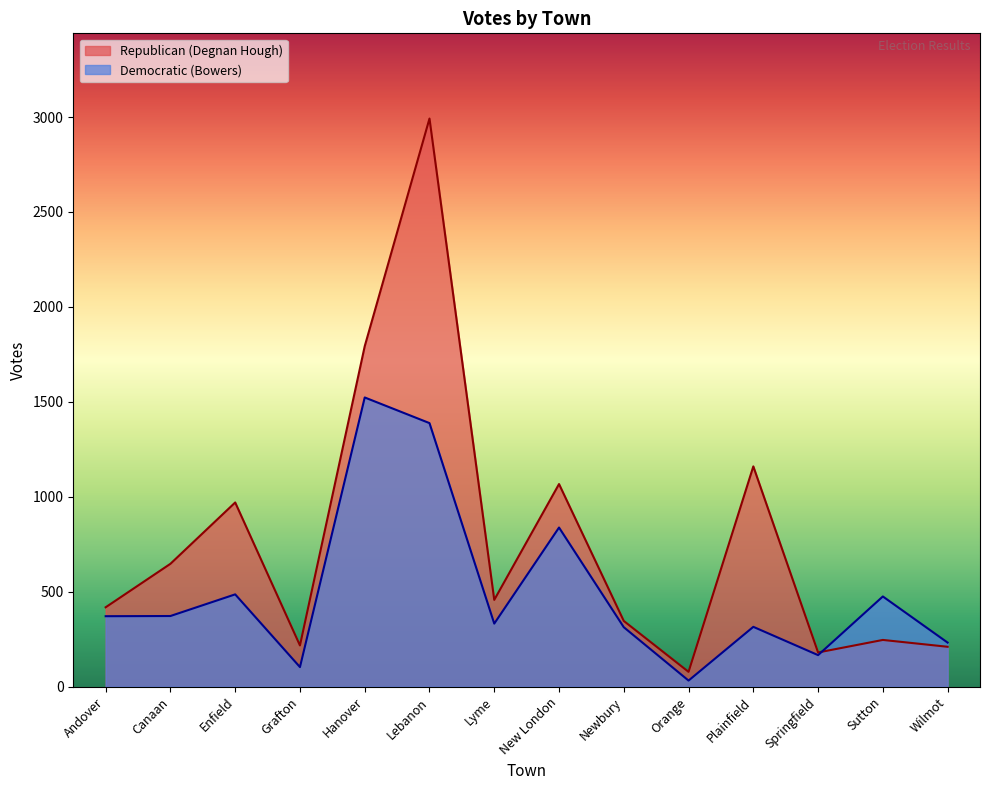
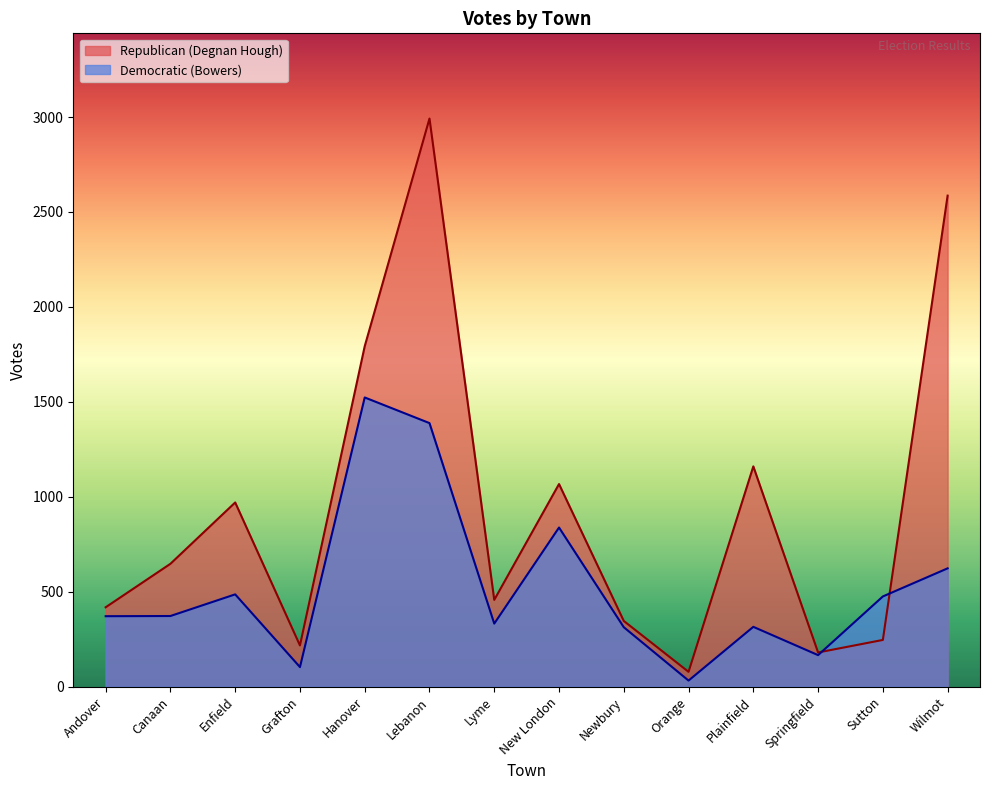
  {
    "Republican (Degnan Hough)": {
      "Andover": 420,
      "Canaan": 650,
      "Enfield": 970,
      "Grafton": 220,
      "Hanover": 1790,
      "Lebanon": 2990,
      "Lyme": 460,
      "New London": 1070,
      "Newbury": 350,
      "Orange": 80,
      "Plainfield": 1160,
      "Springfield": 180,
      "Sutton": 250,
-     "Wilmot": 210
+     "Wilmot": 2590
    },
    "Democratic (Bowers)": {
      "Andover": 370,
      "Canaan": 370,
      "Enfield": 490,
      "Grafton": 100,
      "Hanover": 1520,
      "Lebanon": 1390,
      "Lyme": 330,
      "New London": 840,
      "Newbury": 310,
      "Orange": 30,
      "Plainfield": 320,
      "Springfield": 170,
      "Sutton": 480,
-     "Wilmot": 230
+     "Wilmot": 620
    }
  }
